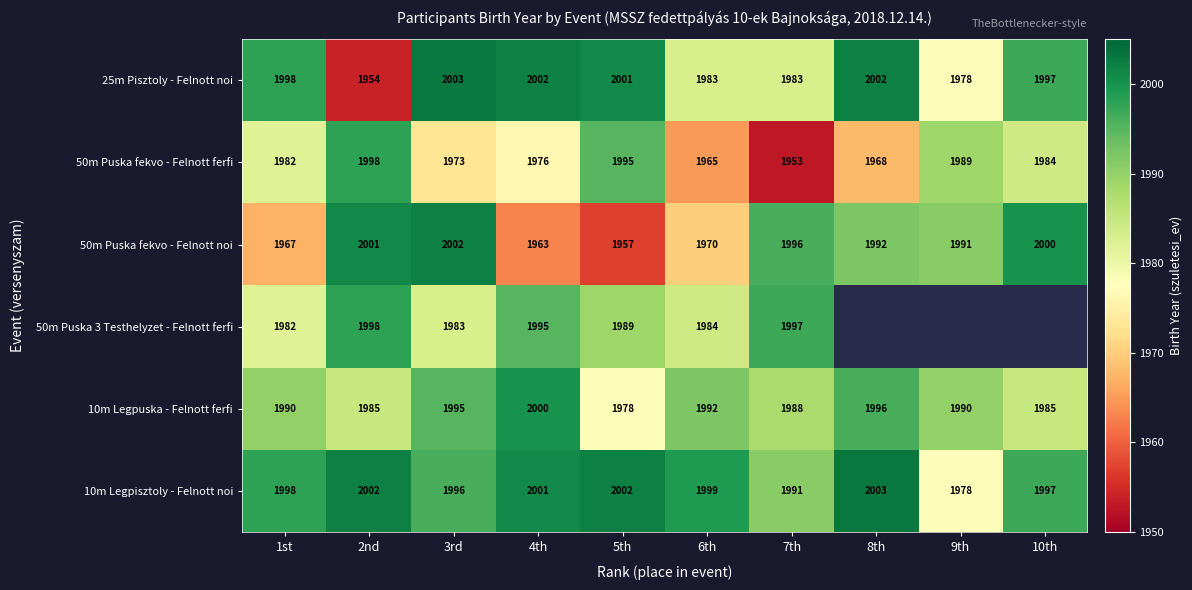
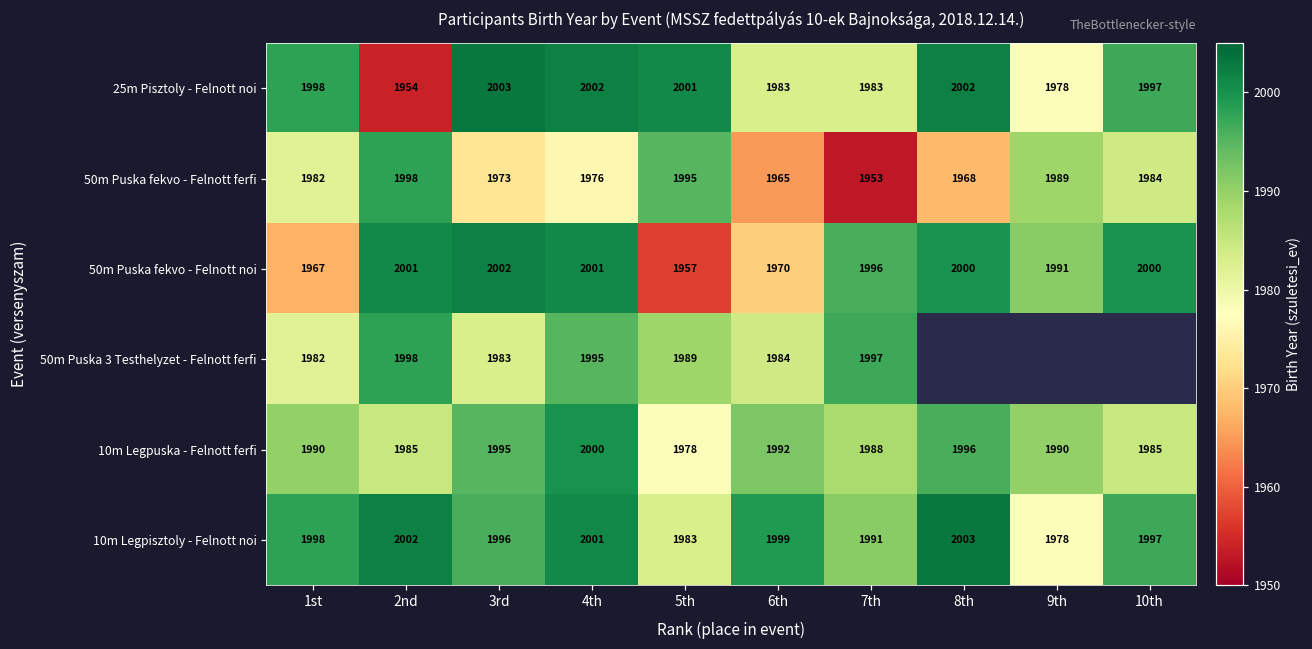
  {
    "25m Pisztoly - Felnott noi": {
      "1st": 1998,
      "2nd": 1954,
      "3rd": 2003,
      "4th": 2002,
      "5th": 2001,
      "6th": 1983,
      "7th": 1983,
      "8th": 2002,
      "9th": 1978,
      "10th": 1997
    },
    "50m Puska fekvo - Felnott ferfi": {
      "1st": 1982,
      "2nd": 1998,
      "3rd": 1973,
      "4th": 1976,
      "5th": 1995,
      "6th": 1965,
      "7th": 1953,
      "8th": 1968,
      "9th": 1989,
      "10th": 1984
    },
    "50m Puska fekvo - Felnott noi": {
      "1st": 1967,
      "2nd": 2001,
      "3rd": 2002,
-     "4th": 1963,
+     "4th": 2001,
      "5th": 1957,
      "6th": 1970,
      "7th": 1996,
-     "8th": 1992,
+     "8th": 2000,
      "9th": 1991,
      "10th": 2000
    },
    "50m Puska 3 Testhelyzet - Felnott ferfi": {
      "1st": 1982,
      "2nd": 1998,
      "3rd": 1983,
      "4th": 1995,
      "5th": 1989,
      "6th": 1984,
      "7th": 1997
    },
    "10m Legpuska - Felnott ferfi": {
      "1st": 1990,
      "2nd": 1985,
      "3rd": 1995,
      "4th": 2000,
      "5th": 1978,
      "6th": 1992,
      "7th": 1988,
      "8th": 1996,
      "9th": 1990,
      "10th": 1985
    },
    "10m Legpisztoly - Felnott noi": {
      "1st": 1998,
      "2nd": 2002,
      "3rd": 1996,
      "4th": 2001,
-     "5th": 2002,
+     "5th": 1983,
      "6th": 1999,
      "7th": 1991,
      "8th": 2003,
      "9th": 1978,
      "10th": 1997
    }
  }
